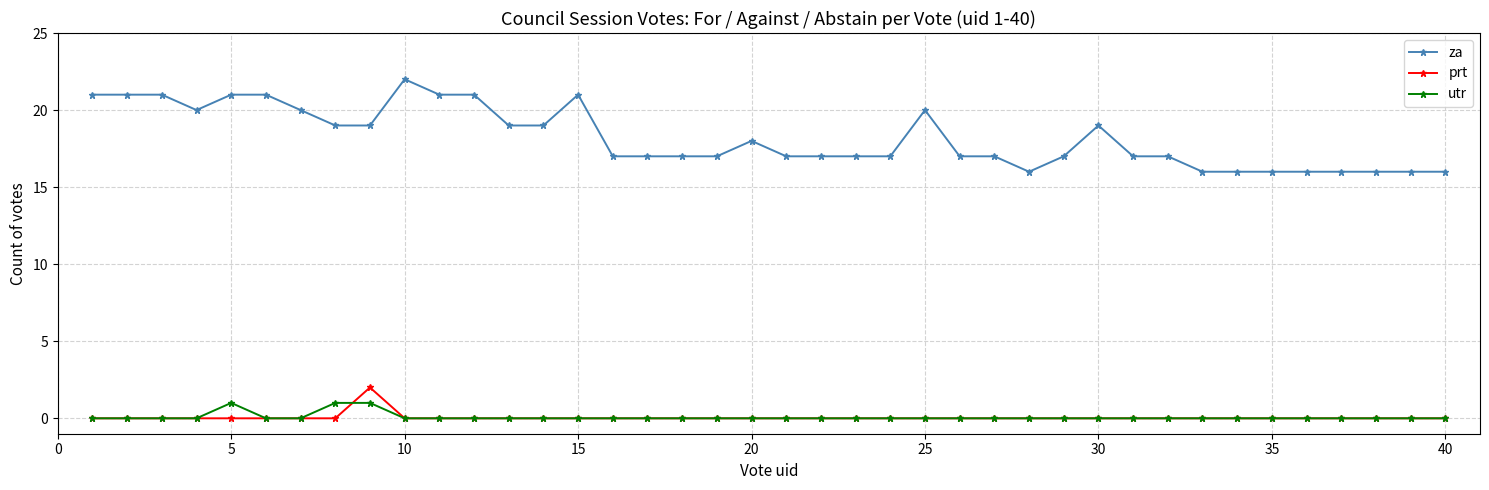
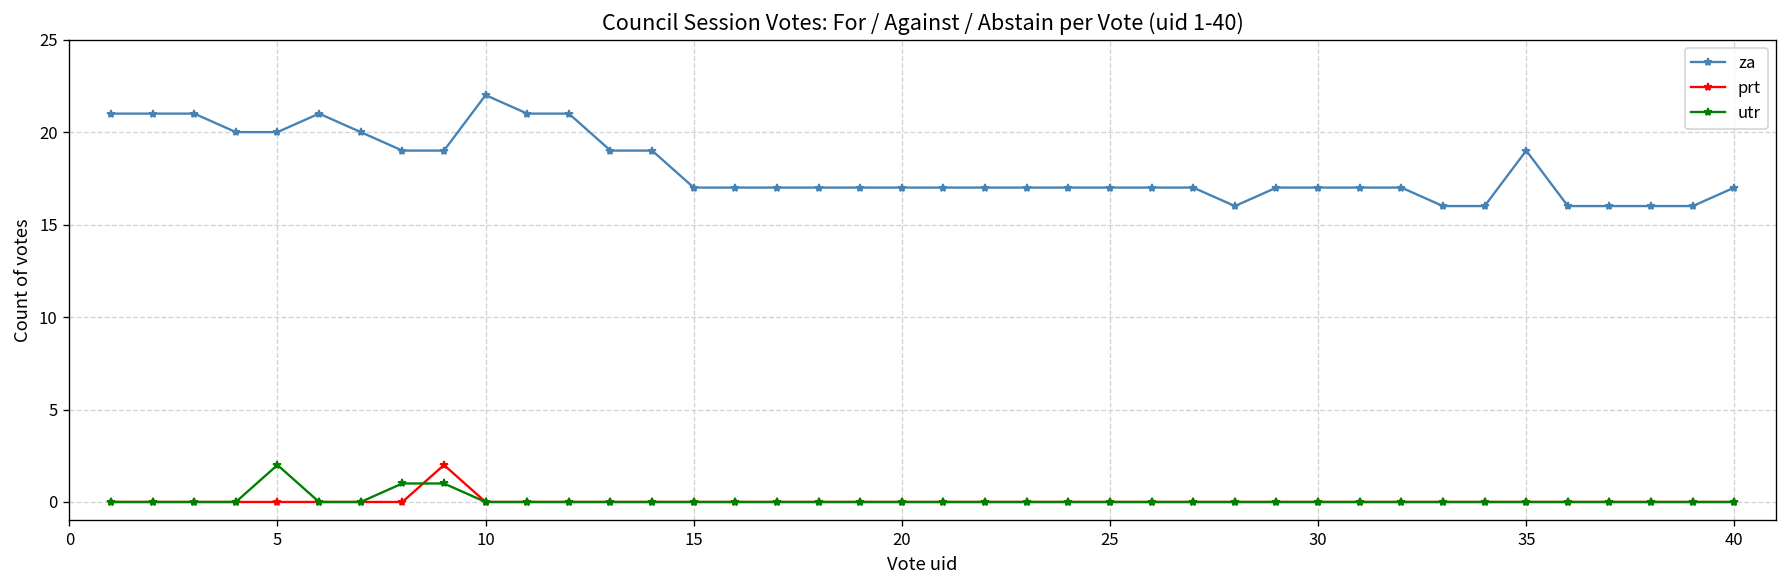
  {
    "za": {
-     "5": 21,
+     "5": 20,
      "10": 22,
-     "15": 21,
-     "20": 18,
-     "25": 20,
-     "30": 19,
-     "35": 16,
-     "40": 16
+     "15": 17,
+     "20": 17,
+     "25": 17,
+     "30": 17,
+     "35": 19,
+     "40": 17
    },
    "prt": {
      "5": 0
    },
    "utr": {
-     "5": 1
+     "5": 2
    }
  }
